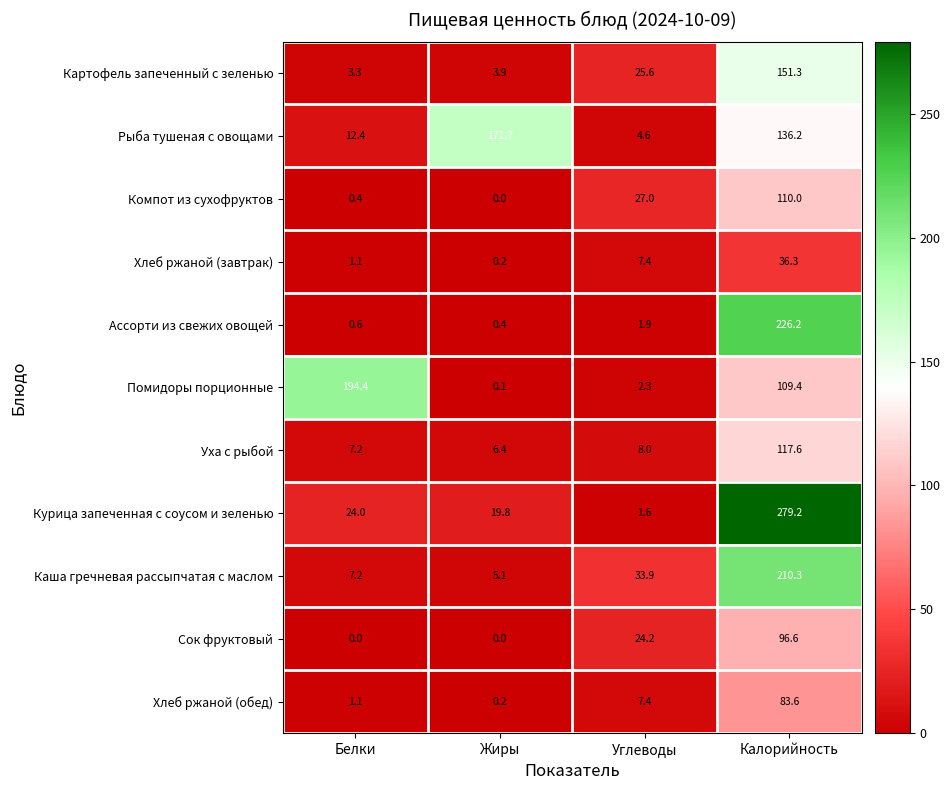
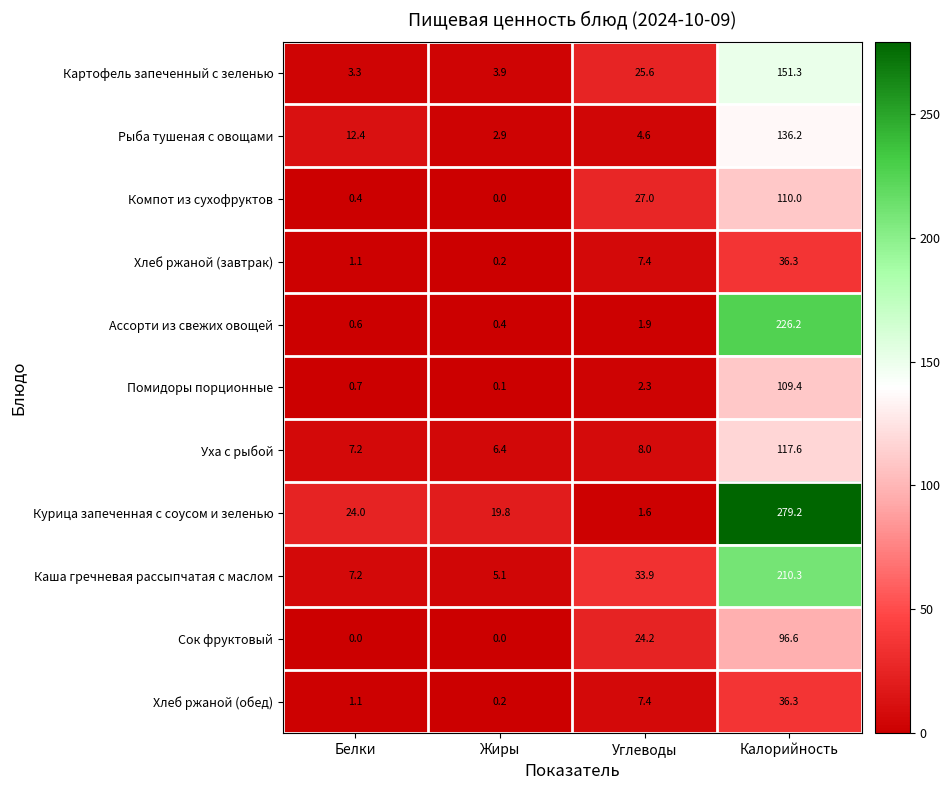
  {
    "Картофель запеченный с зеленью": {
      "Белки": 3.3,
      "Жиры": 3.9,
      "Углеводы": 25.6,
      "Калорийность": 151.3
    },
    "Рыба тушеная с овощами": {
      "Белки": 12.4,
-     "Жиры": 171.7,
+     "Жиры": 2.9,
      "Углеводы": 4.6,
      "Калорийность": 136.2
    },
    "Компот из сухофруктов": {
      "Белки": 0.4,
      "Жиры": 0.0,
      "Углеводы": 27.0,
      "Калорийность": 110.0
    },
    "Хлеб ржаной (завтрак)": {
      "Белки": 1.1,
      "Жиры": 0.2,
      "Углеводы": 7.4,
      "Калорийность": 36.3
    },
    "Ассорти из свежих овощей": {
      "Белки": 0.6,
      "Жиры": 0.4,
      "Углеводы": 1.9,
      "Калорийность": 226.2
    },
    "Помидоры порционные": {
-     "Белки": 194.4,
+     "Белки": 0.7,
      "Жиры": 0.1,
      "Углеводы": 2.3,
      "Калорийность": 109.4
    },
    "Уха с рыбой": {
      "Белки": 7.2,
      "Жиры": 6.4,
      "Углеводы": 8.0,
      "Калорийность": 117.6
    },
    "Курица запеченная с соусом и зеленью": {
      "Белки": 24.0,
      "Жиры": 19.8,
      "Углеводы": 1.6,
      "Калорийность": 279.2
    },
    "Каша гречневая рассыпчатая с маслом": {
      "Белки": 7.2,
      "Жиры": 5.1,
      "Углеводы": 33.9,
      "Калорийность": 210.3
    },
    "Сок фруктовый": {
      "Белки": 0.0,
      "Жиры": 0.0,
      "Углеводы": 24.2,
      "Калорийность": 96.6
    },
    "Хлеб ржаной (обед)": {
      "Белки": 1.1,
      "Жиры": 0.2,
      "Углеводы": 7.4,
-     "Калорийность": 83.6
+     "Калорийность": 36.3
    }
  }
